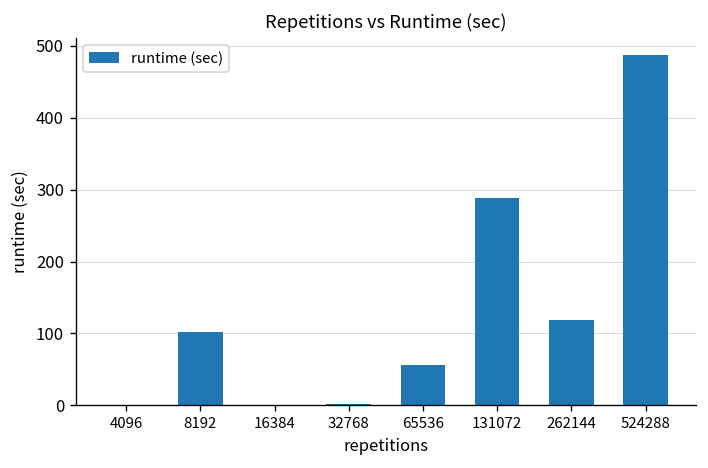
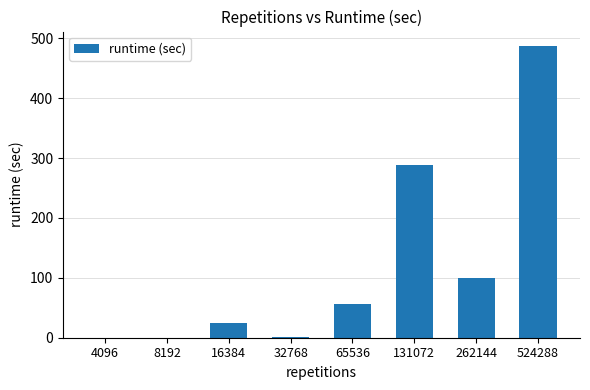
  {
-   "8192": 100,
-   "16384": 0,
+   "8192": 0,
+   "16384": 20,
    "65536": 60,
    "131072": 290,
-   "262144": 120,
+   "262144": 100,
    "524288": 490
  }
